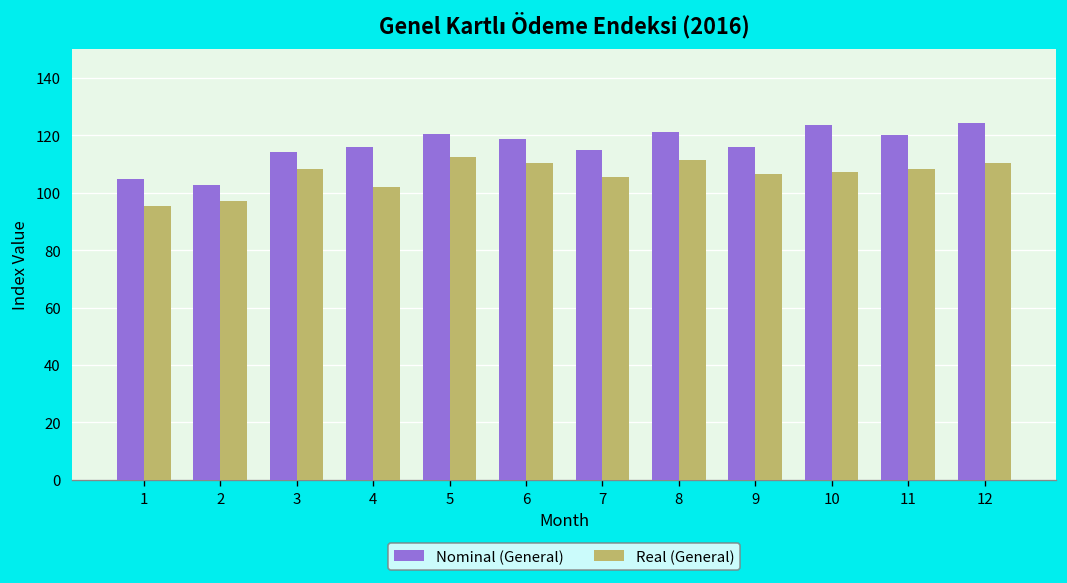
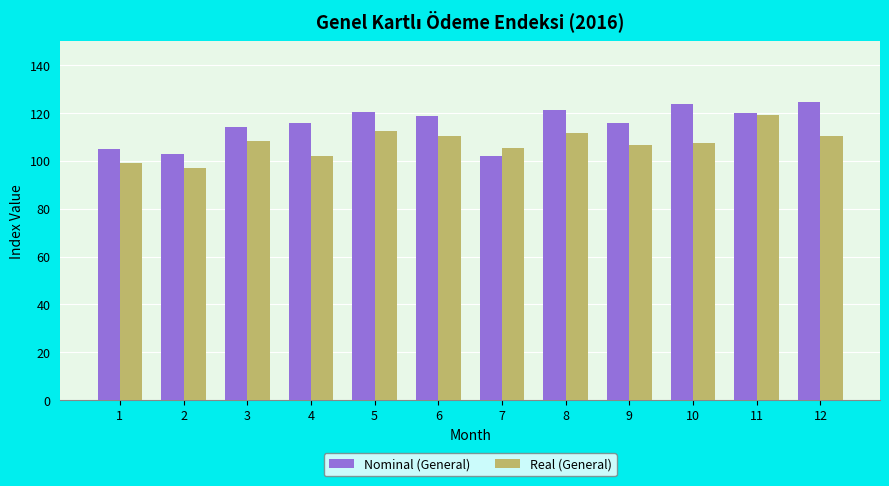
  {
    "Nominal (General)": {
      "1": 105,
      "2": 103,
      "3": 114,
      "4": 116,
      "5": 120,
      "6": 119,
-     "7": 115,
+     "7": 102,
      "8": 121,
      "9": 116,
      "10": 124,
      "11": 120,
      "12": 124
    },
    "Real (General)": {
-     "1": 95,
+     "1": 99,
      "2": 97,
      "3": 108,
      "4": 102,
      "5": 112,
      "6": 110,
      "7": 105,
      "8": 111,
      "9": 106,
      "10": 107,
-     "11": 108,
+     "11": 119,
      "12": 110
    }
  }
